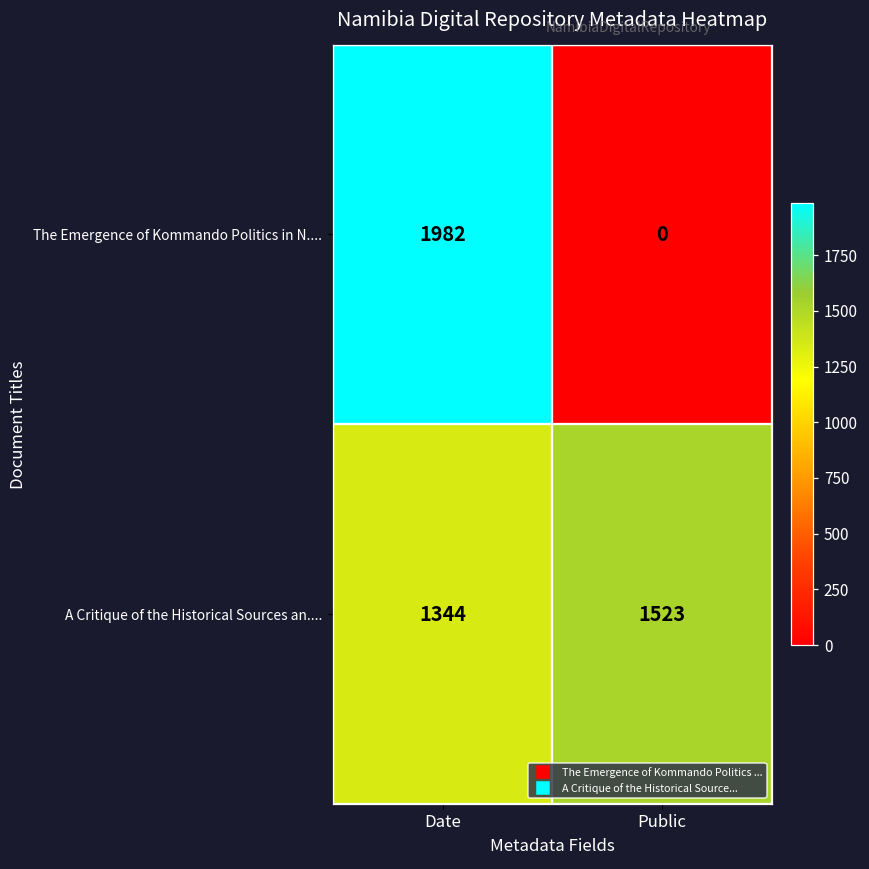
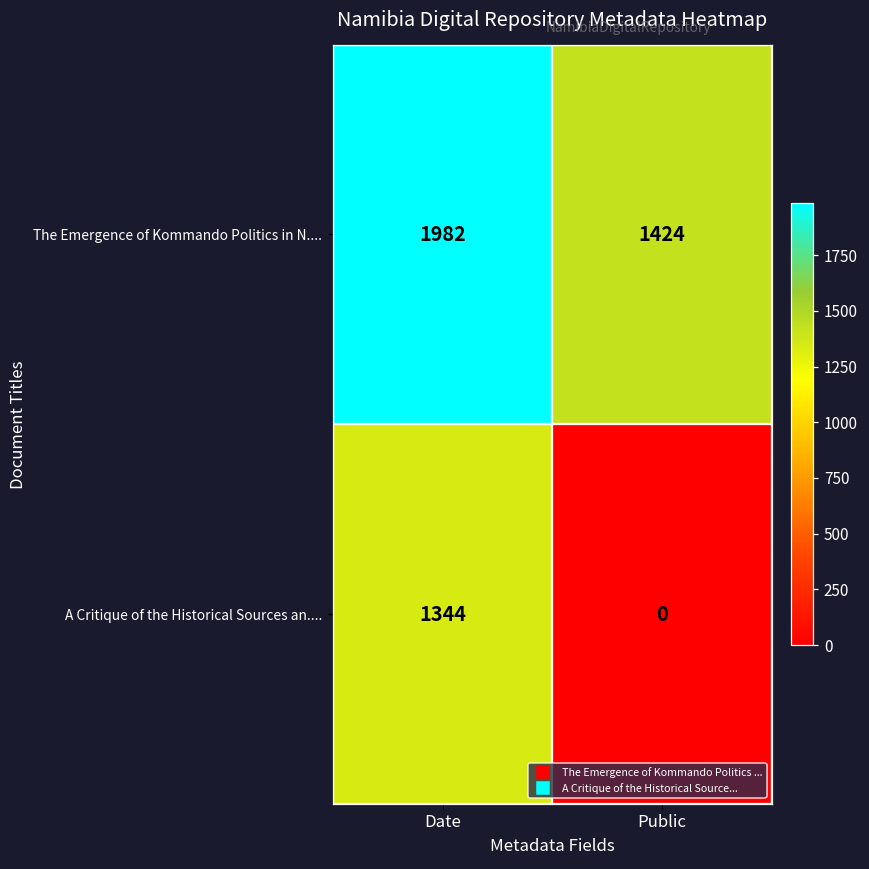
  {
    "The Emergence of Kommando Politics in N....": {
      "Date": 1982,
-     "Public": 0
+     "Public": 1424
    },
    "A Critique of the Historical Sources an....": {
      "Date": 1344,
-     "Public": 1523
+     "Public": 0
    }
  }
